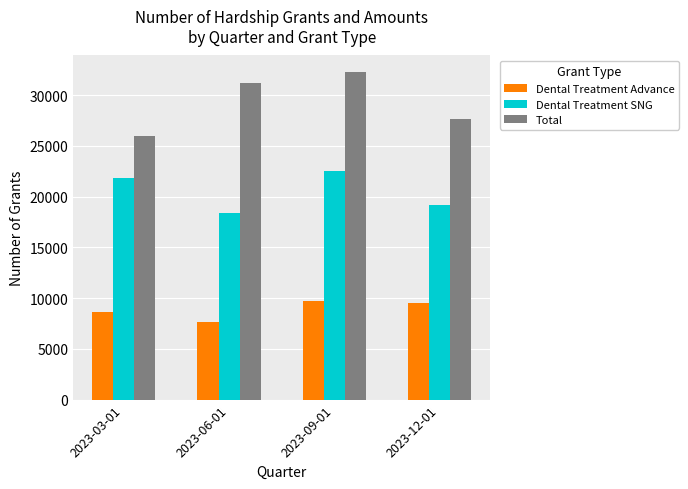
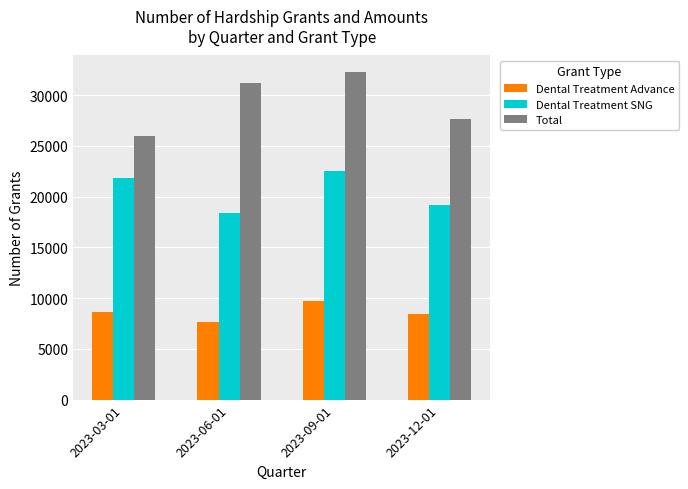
  {
    "Dental Treatment Advance": {
      "2023-03-01": 8600,
      "2023-06-01": 7600,
      "2023-09-01": 9700,
-     "2023-12-01": 9500
+     "2023-12-01": 8500
    },
    "Dental Treatment SNG": {
      "2023-03-01": 21800,
      "2023-06-01": 18400,
      "2023-09-01": 22500,
      "2023-12-01": 19100
    },
    "Total": {
      "2023-03-01": 26000,
      "2023-06-01": 31200,
      "2023-09-01": 32300,
      "2023-12-01": 27600
    }
  }
